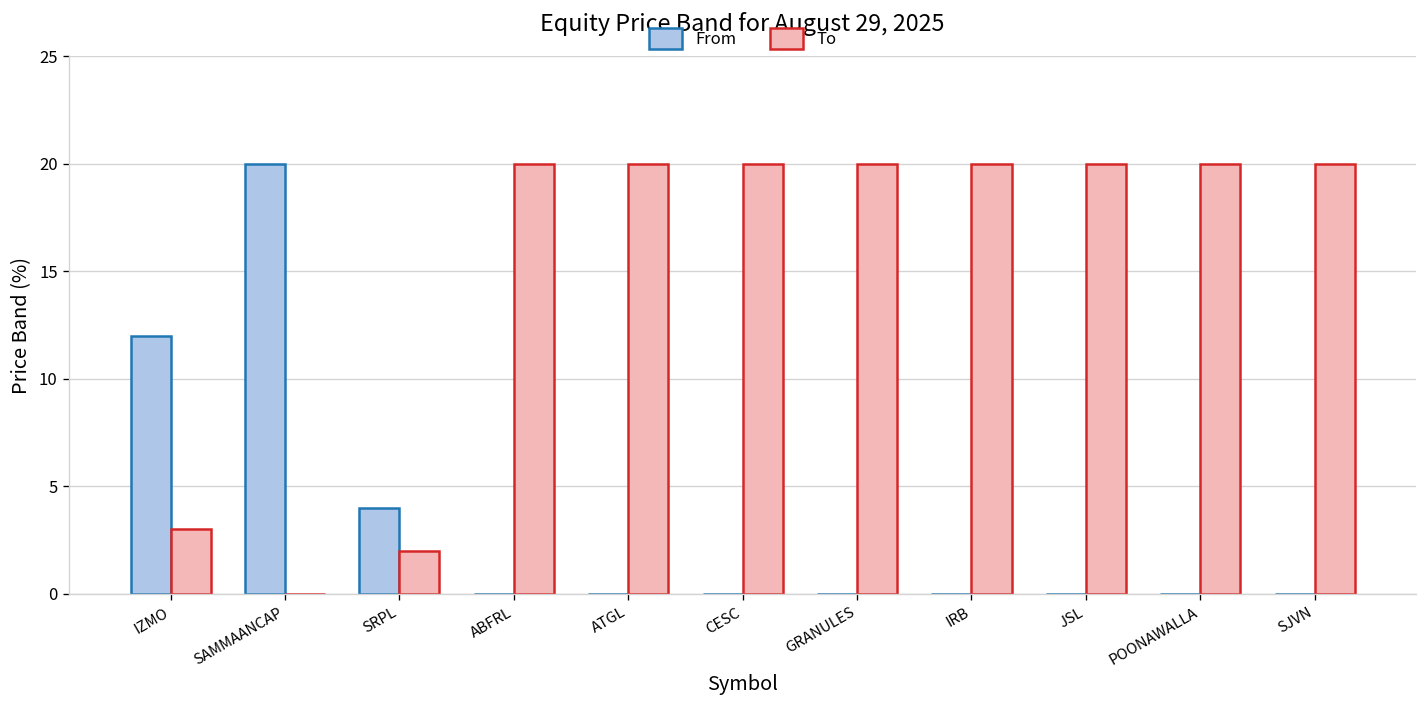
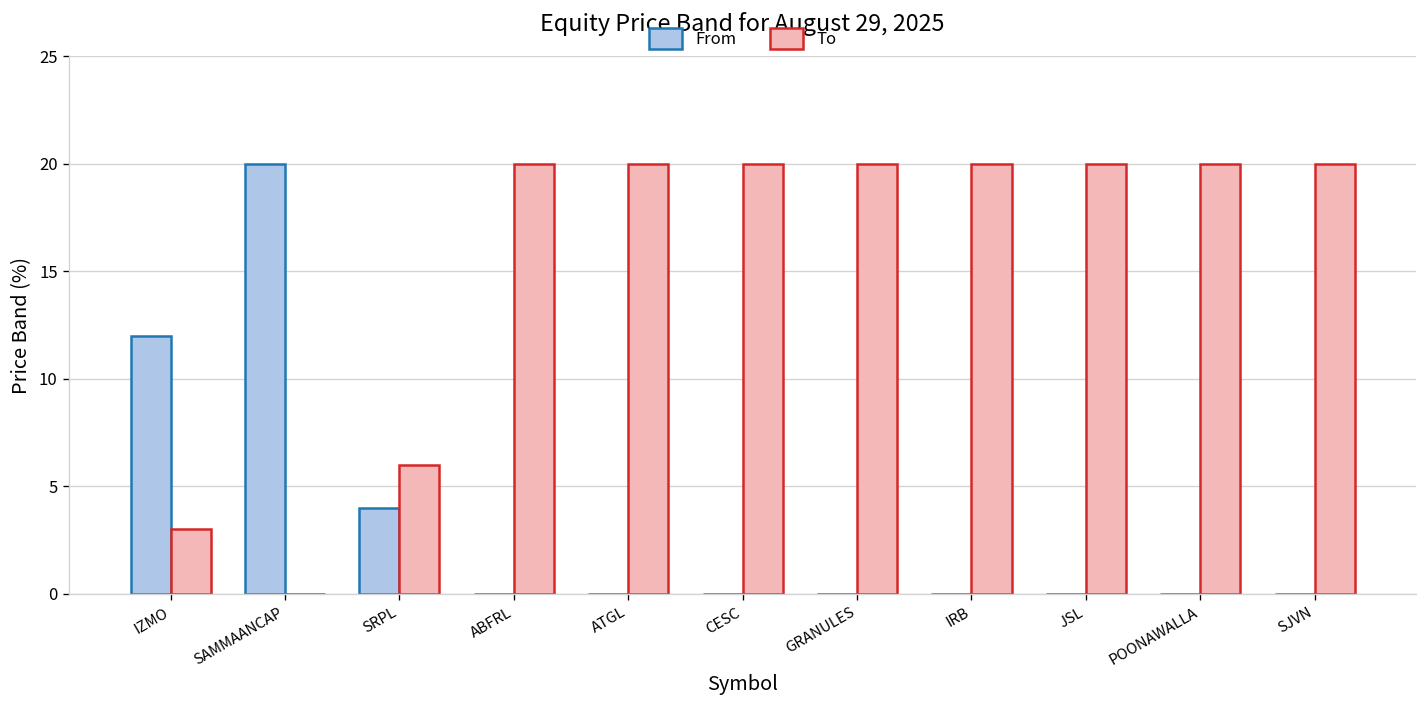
  {
    "From": {
      "IZMO": 12,
      "SAMMAANCAP": 20,
      "SRPL": 4,
      "ABFRL": 0,
      "ATGL": 0,
      "CESC": 0,
      "GRANULES": 0,
      "IRB": 0,
      "JSL": 0,
      "POONAWALLA": 0,
      "SJVN": 0
    },
    "To": {
      "IZMO": 3,
      "SAMMAANCAP": 0,
-     "SRPL": 2,
+     "SRPL": 6,
      "ABFRL": 20,
      "ATGL": 20,
      "CESC": 20,
      "GRANULES": 20,
      "IRB": 20,
      "JSL": 20,
      "POONAWALLA": 20,
      "SJVN": 20
    }
  }
